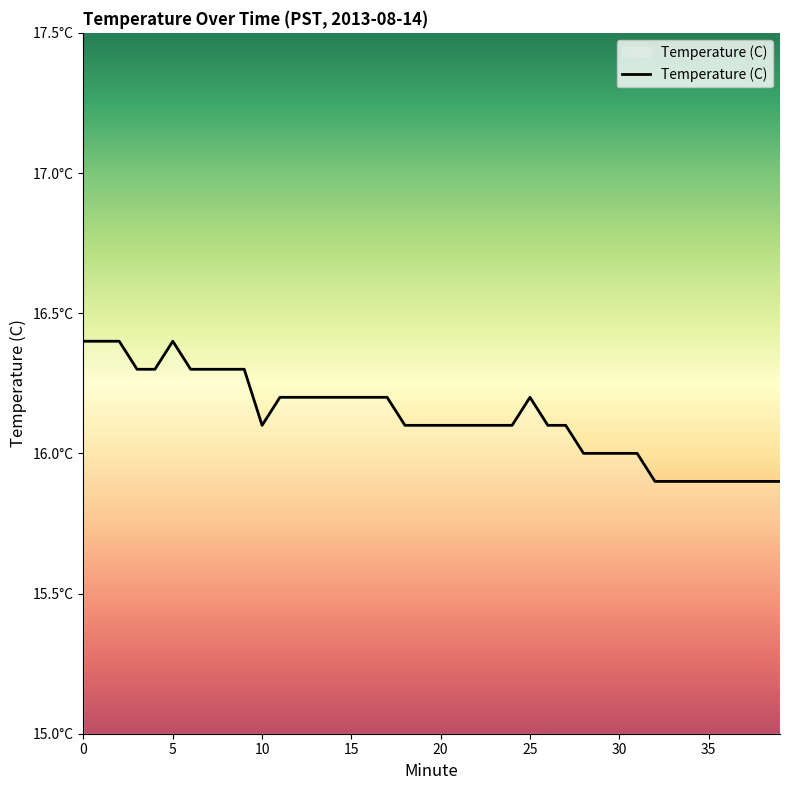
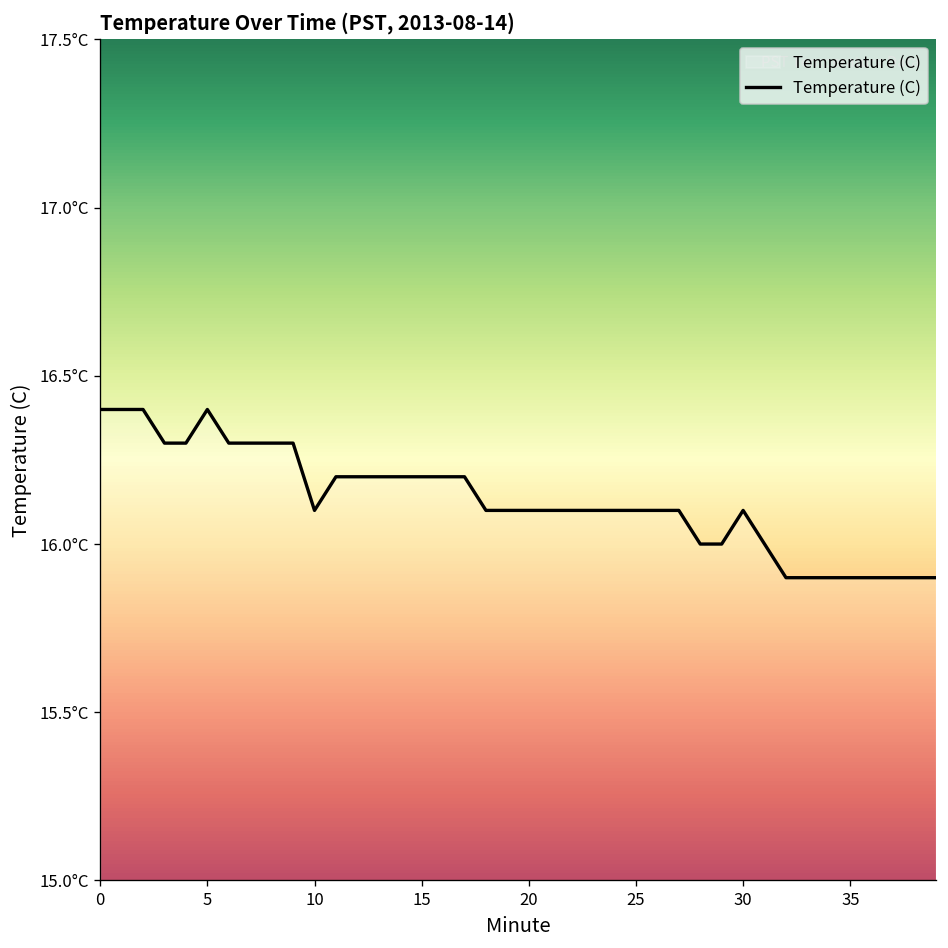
  {
    "0": "16.4°C",
    "5": "16.4°C",
    "10": "16.1°C",
    "15": "16.2°C",
    "20": "16.1°C",
-   "25": "16.2°C",
-   "30": "16.0°C",
+   "25": "16.1°C",
+   "30": "16.1°C",
    "35": "15.9°C"
  }
